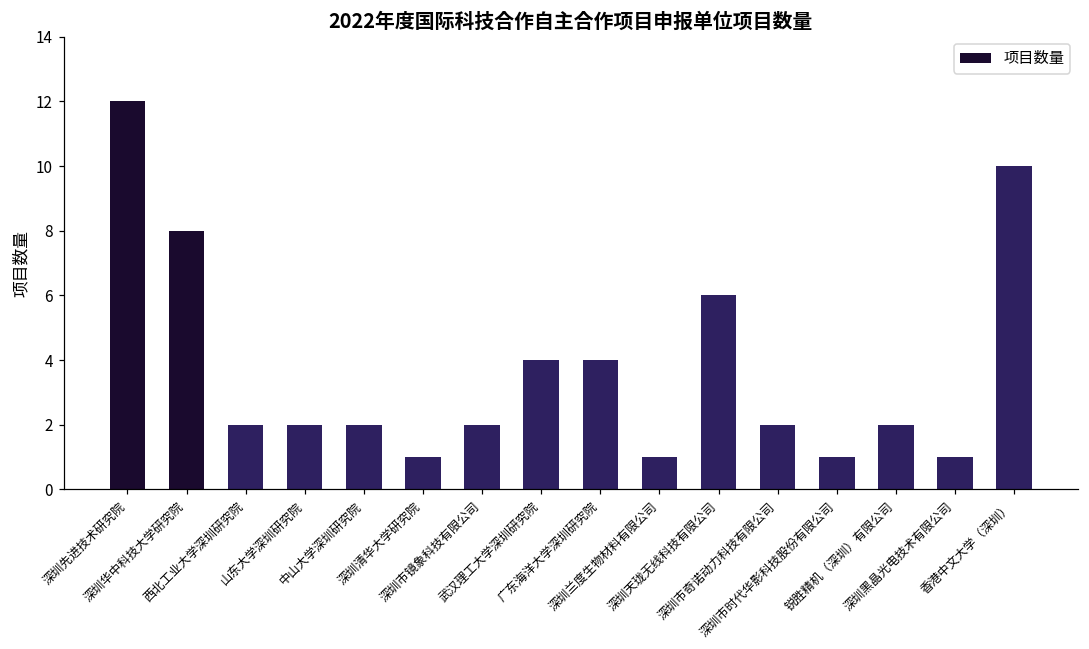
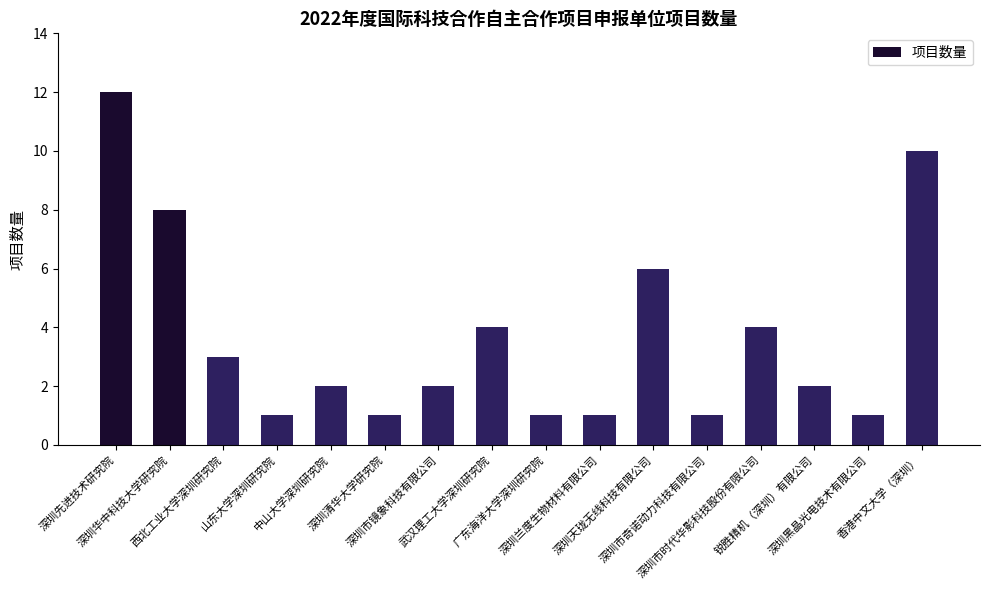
  {
    "深圳先进技术研究院": 12,
    "深圳华中科技大学研究院": 8,
-   "西北工业大学深圳研究院": 2,
-   "山东大学深圳研究院": 2,
+   "西北工业大学深圳研究院": 3,
+   "山东大学深圳研究院": 1,
    "中山大学深圳研究院": 2,
    "深圳清华大学研究院": 1,
    "深圳市镜象科技有限公司": 2,
    "武汉理工大学深圳研究院": 4,
-   "广东海洋大学深圳研究院": 4,
+   "广东海洋大学深圳研究院": 1,
    "深圳兰度生物材料有限公司": 1,
    "深圳天珑无线科技有限公司": 6,
-   "深圳市奇诺动力科技有限公司": 2,
-   "深圳市时代华影科技股份有限公司": 1,
+   "深圳市奇诺动力科技有限公司": 1,
+   "深圳市时代华影科技股份有限公司": 4,
    "锐胜精机（深圳）有限公司": 2,
    "深圳黑晶光电技术有限公司": 1,
    "香港中文大学（深圳）": 10
  }
